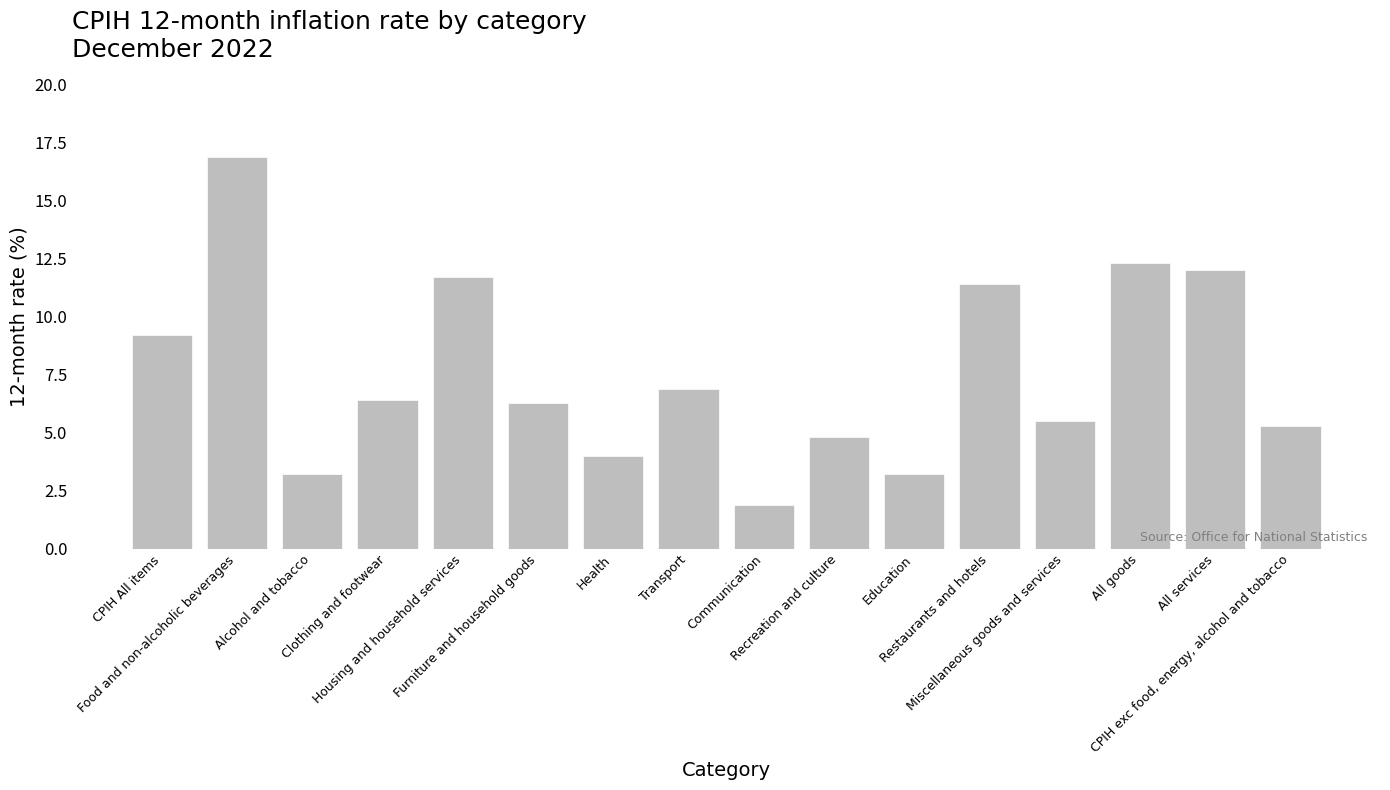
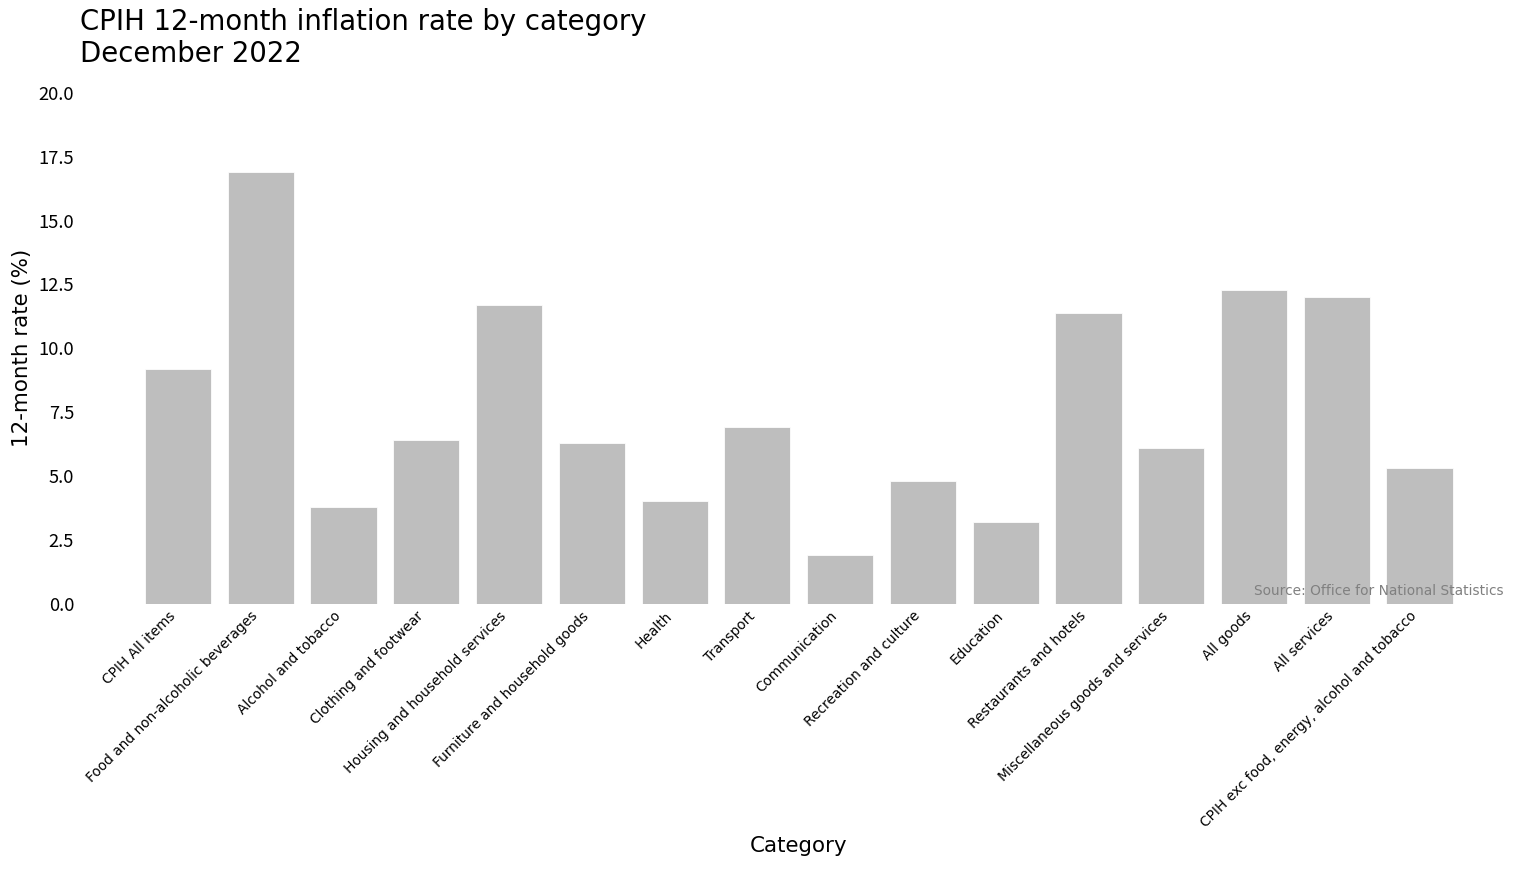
  {
    "CPIH All items": 9.2,
    "Food and non-alcoholic beverages": 16.9,
-   "Alcohol and tobacco": 3.2,
+   "Alcohol and tobacco": 3.8,
    "Clothing and footwear": 6.4,
    "Housing and household services": 11.7,
    "Furniture and household goods": 6.3,
    "Health": 4.0,
    "Transport": 6.9,
    "Communication": 1.9,
    "Recreation and culture": 4.8,
    "Education": 3.2,
    "Restaurants and hotels": 11.4,
-   "Miscellaneous goods and services": 5.5,
+   "Miscellaneous goods and services": 6.1,
    "All goods": 12.3,
    "All services": 12.0,
    "CPIH exc food, energy, alcohol and tobacco": 5.3
  }
